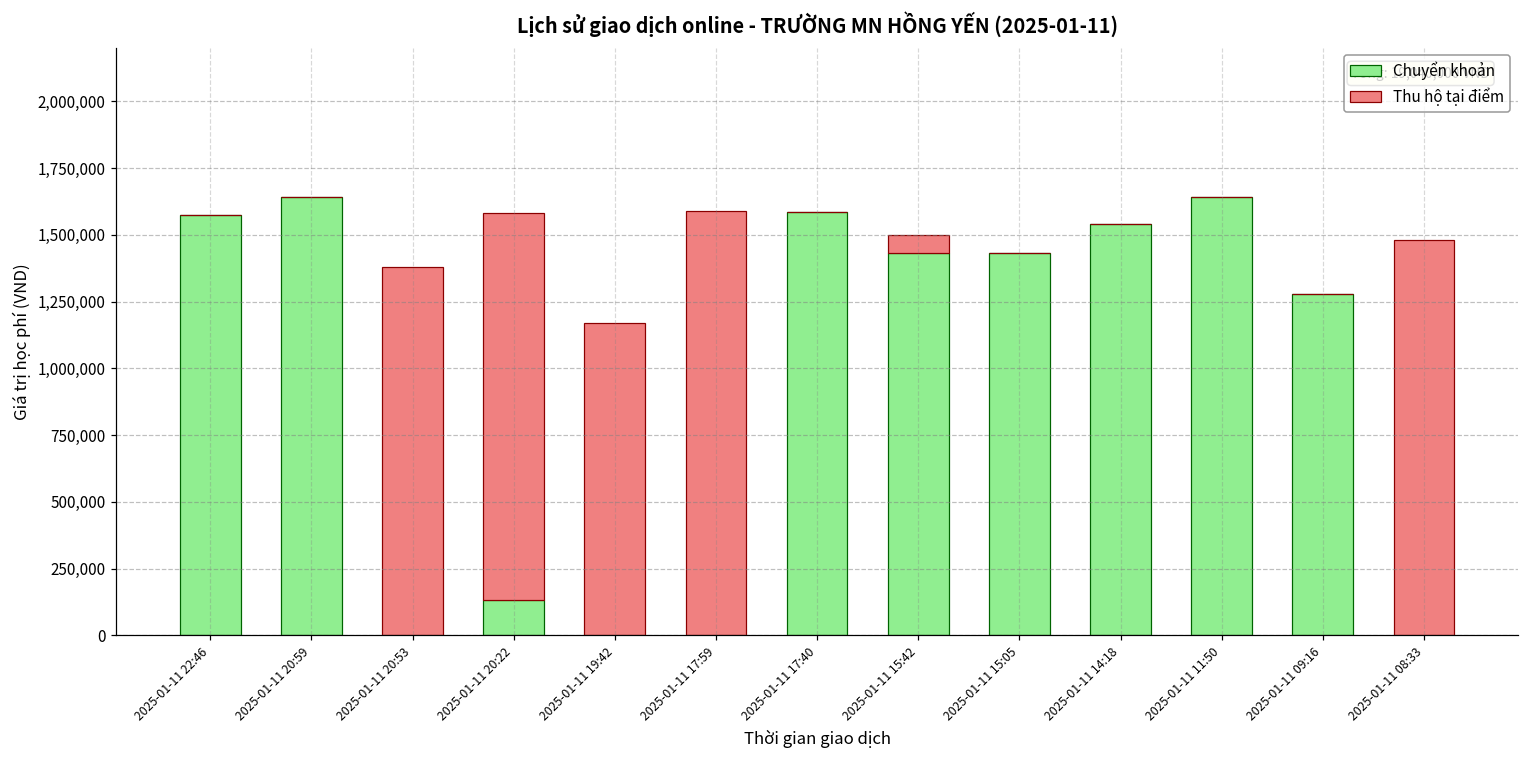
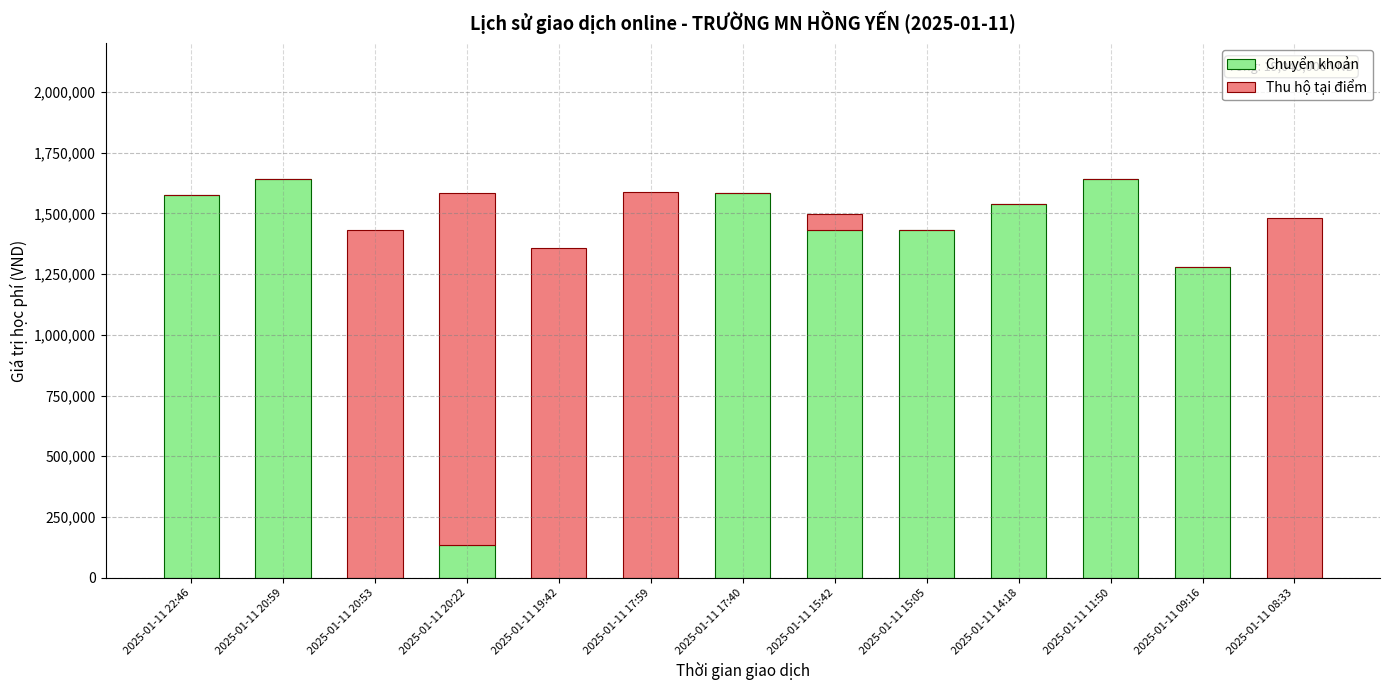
  {
    "Chuyển khoản": {
      "2025-01-11 22:46": "1,570,000",
      "2025-01-11 20:59": "1,640,000",
      "2025-01-11 20:53": "0",
      "2025-01-11 20:22": "130,000",
      "2025-01-11 19:42": "0",
      "2025-01-11 17:59": "0",
      "2025-01-11 17:40": "1,580,000",
      "2025-01-11 15:42": "1,430,000",
      "2025-01-11 15:05": "1,430,000",
      "2025-01-11 14:18": "1,540,000",
      "2025-01-11 11:50": "1,640,000",
      "2025-01-11 09:16": "1,280,000",
      "2025-01-11 08:33": "0"
    },
    "Thu hộ tại điểm": {
      "2025-01-11 22:46": "0",
      "2025-01-11 20:59": "0",
-     "2025-01-11 20:53": "1,380,000",
+     "2025-01-11 20:53": "1,430,000",
      "2025-01-11 20:22": "1,450,000",
-     "2025-01-11 19:42": "1,170,000",
+     "2025-01-11 19:42": "1,360,000",
      "2025-01-11 17:59": "1,590,000",
      "2025-01-11 17:40": "0",
      "2025-01-11 15:42": "70,000",
      "2025-01-11 15:05": "0",
      "2025-01-11 14:18": "0",
      "2025-01-11 11:50": "0",
      "2025-01-11 09:16": "0",
      "2025-01-11 08:33": "1,480,000"
    }
  }
